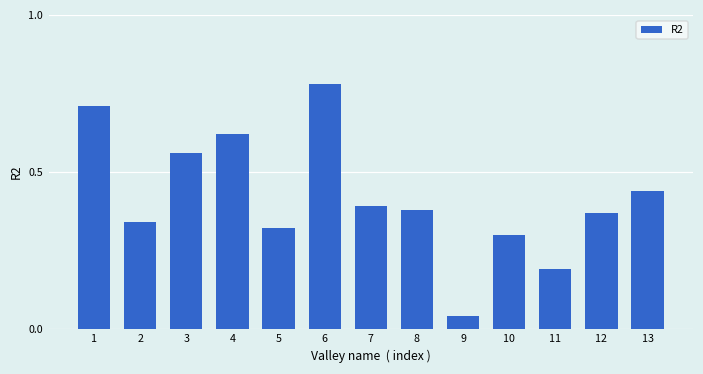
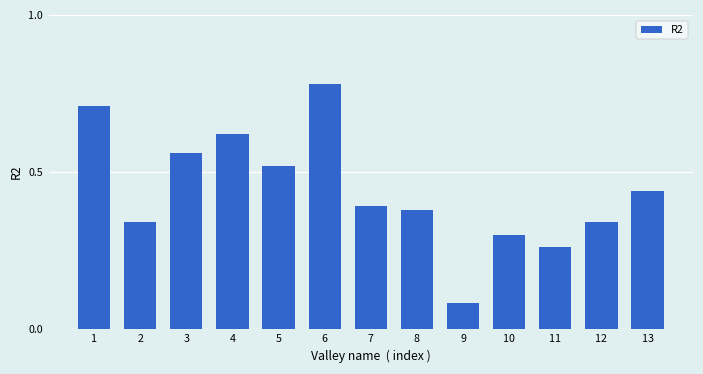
  {
    "1": 0.71,
    "2": 0.34,
    "3": 0.56,
    "4": 0.62,
-   "5": 0.32,
+   "5": 0.52,
    "6": 0.78,
    "7": 0.39,
    "8": 0.38,
-   "9": 0.04,
+   "9": 0.08,
    "10": 0.30,
-   "11": 0.19,
-   "12": 0.37,
+   "11": 0.26,
+   "12": 0.34,
    "13": 0.44
  }
